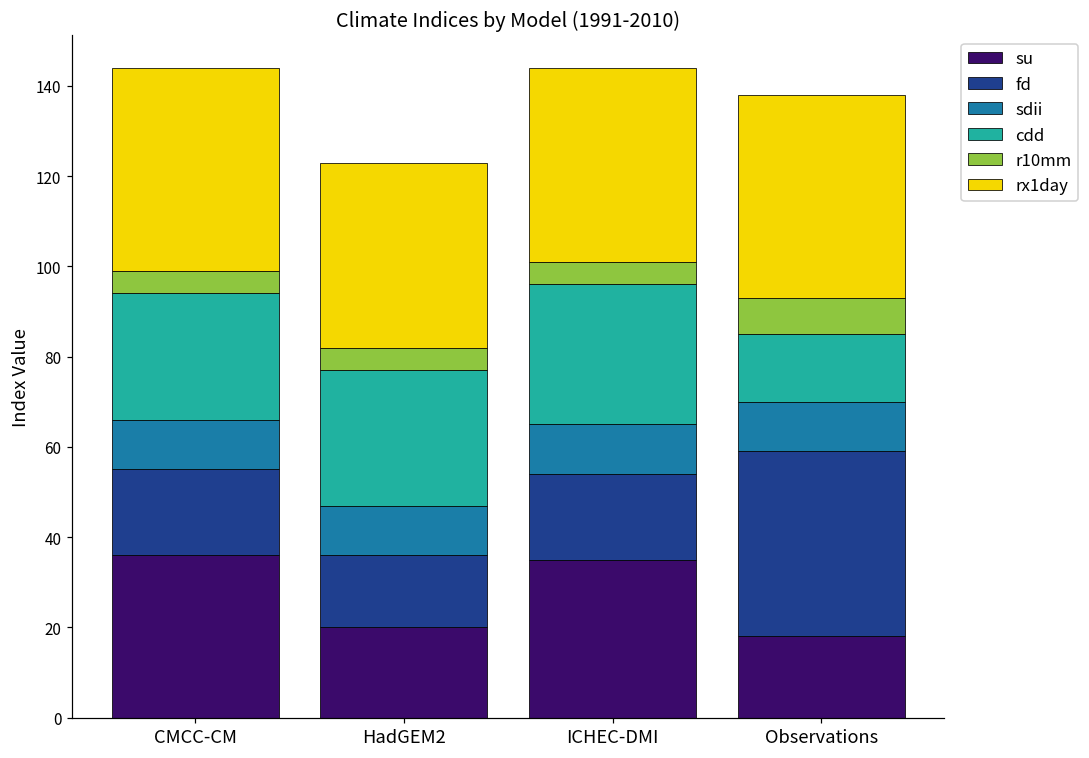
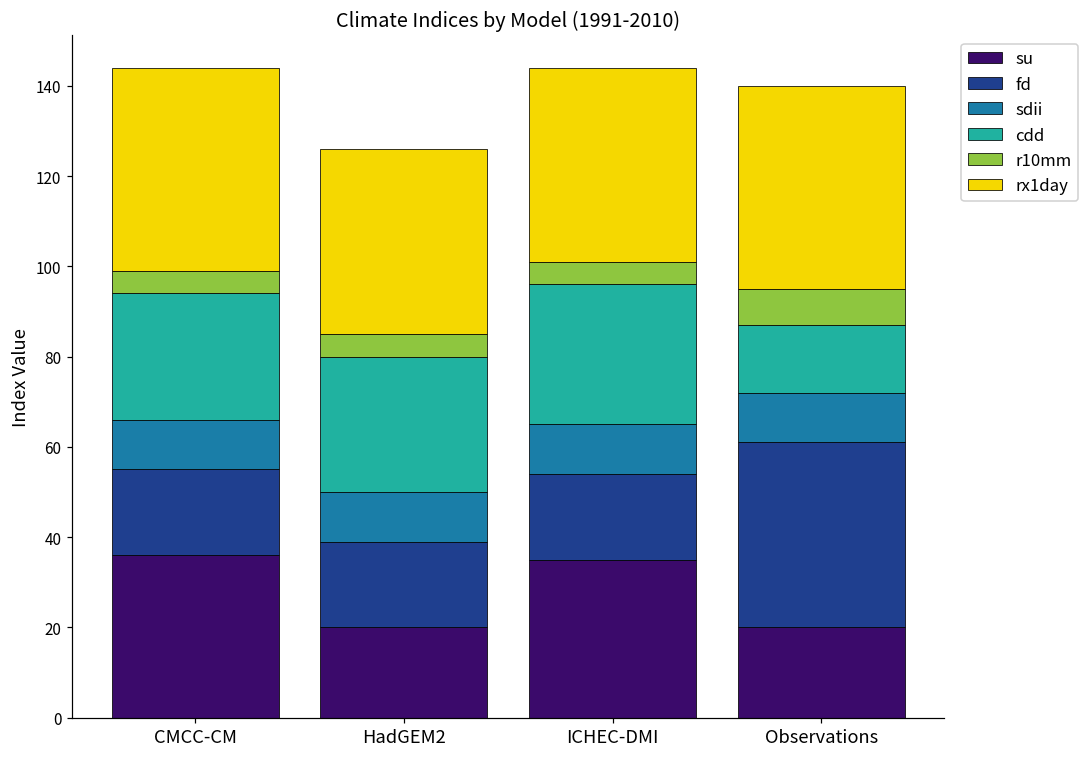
  {
    "su": {
      "CMCC-CM": 36,
      "HadGEM2": 20,
      "ICHEC-DMI": 35,
-     "Observations": 18
+     "Observations": 20
    },
    "fd": {
      "CMCC-CM": 19,
-     "HadGEM2": 16,
+     "HadGEM2": 19,
      "ICHEC-DMI": 19,
      "Observations": 41
    },
    "r10mm": {
      "CMCC-CM": 5,
      "HadGEM2": 5,
      "ICHEC-DMI": 5,
      "Observations": 8
    },
    "rx1day": {
      "CMCC-CM": 45,
      "HadGEM2": 41,
      "ICHEC-DMI": 43,
      "Observations": 45
    }
  }
